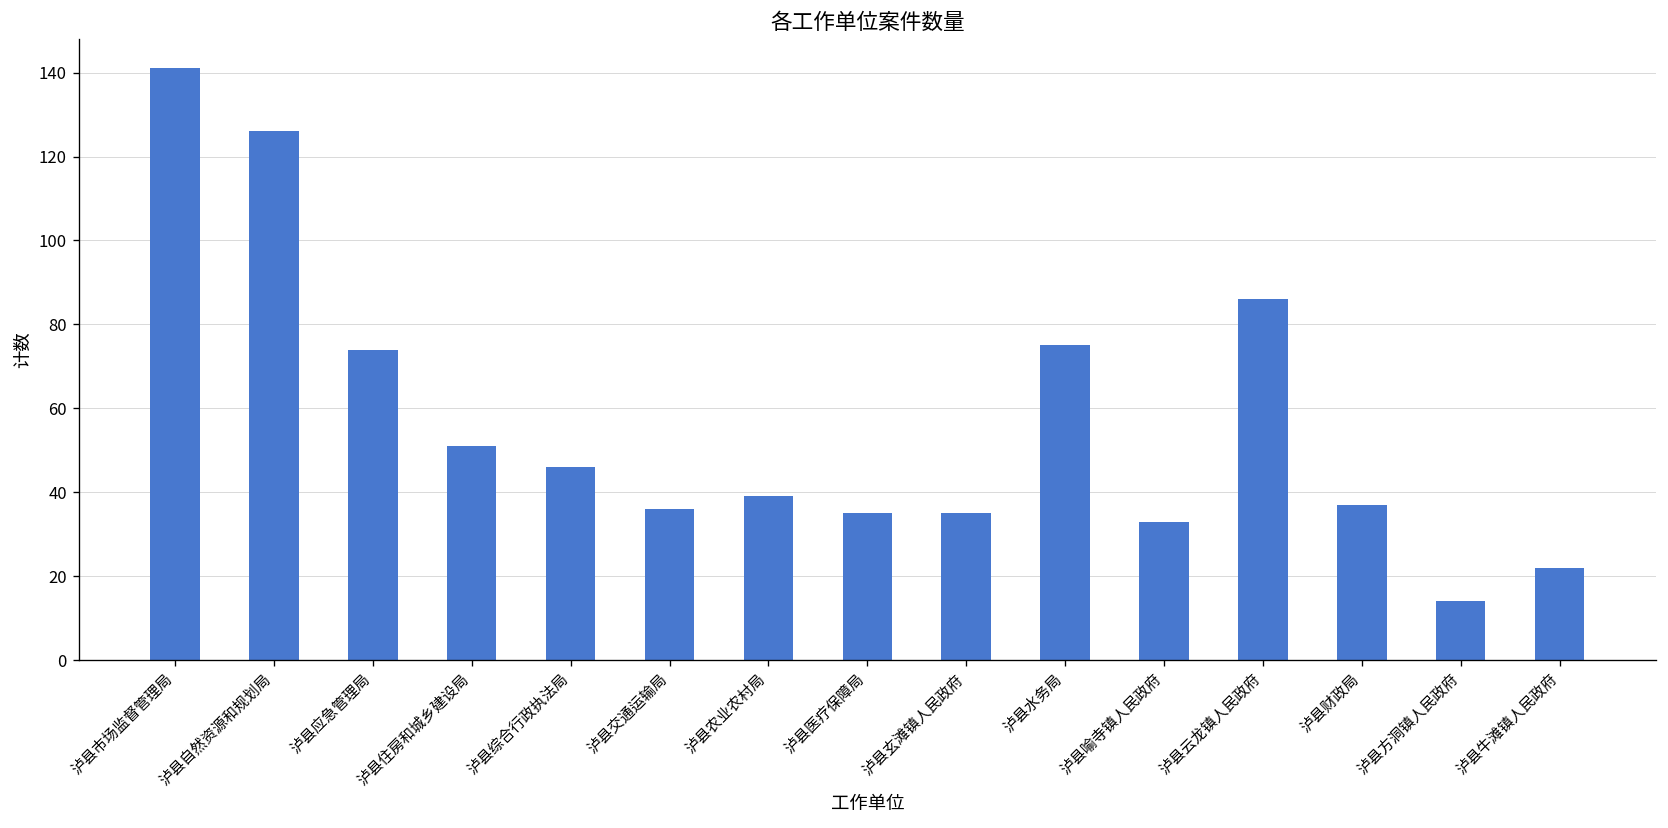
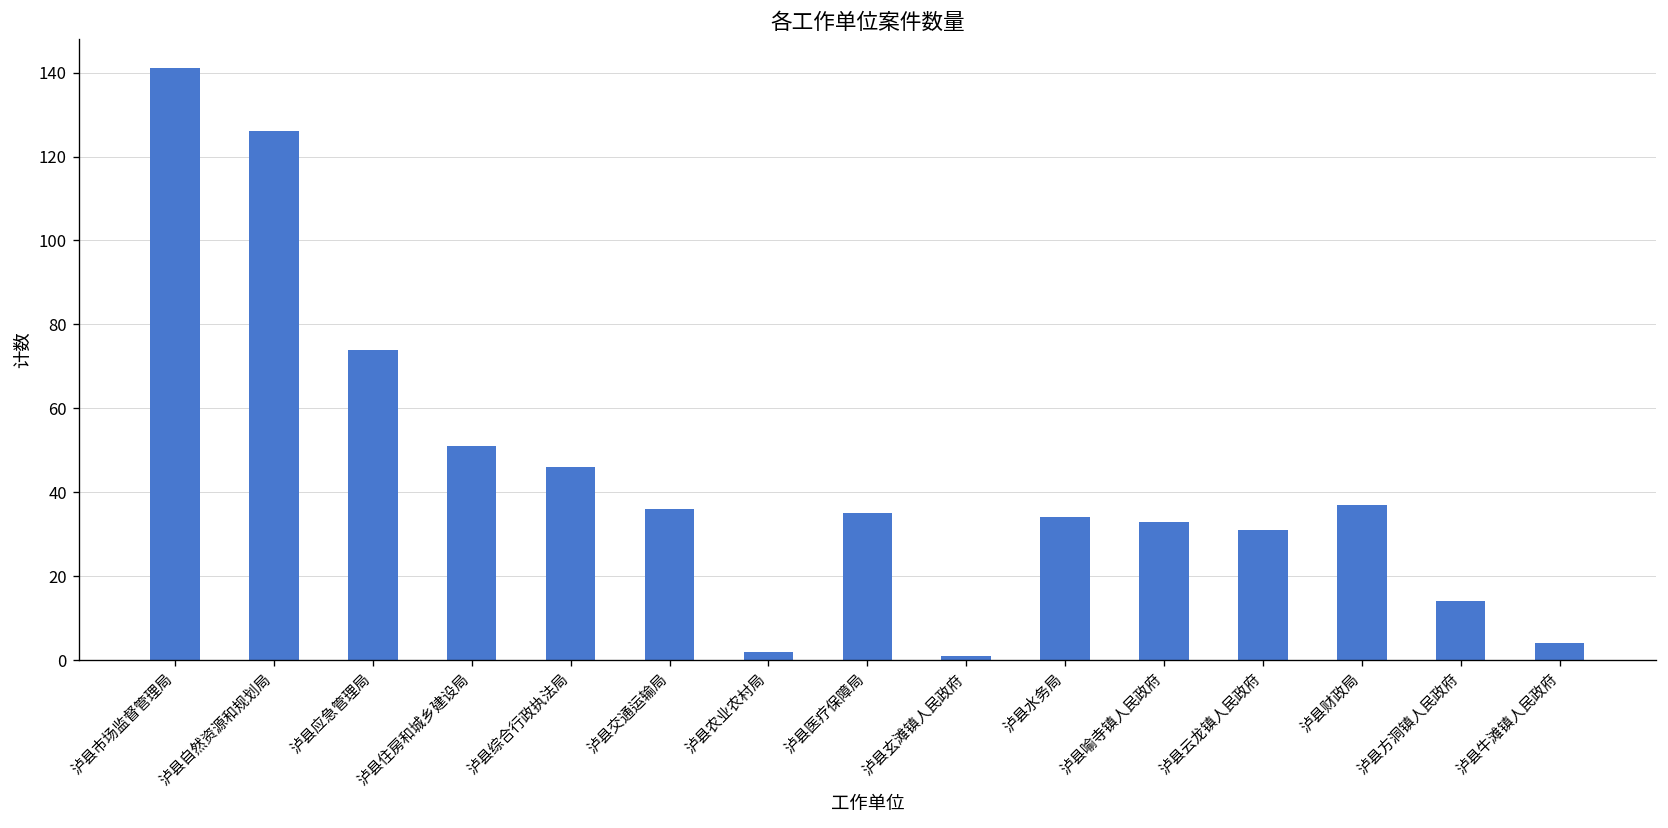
  {
    "泸县市场监督管理局": 141,
    "泸县自然资源和规划局": 126,
    "泸县应急管理局": 74,
    "泸县住房和城乡建设局": 51,
    "泸县综合行政执法局": 46,
    "泸县交通运输局": 36,
-   "泸县农业农村局": 39,
+   "泸县农业农村局": 2,
    "泸县医疗保障局": 35,
-   "泸县玄滩镇人民政府": 35,
-   "泸县水务局": 75,
+   "泸县玄滩镇人民政府": 1,
+   "泸县水务局": 34,
    "泸县喻寺镇人民政府": 33,
-   "泸县云龙镇人民政府": 86,
+   "泸县云龙镇人民政府": 31,
    "泸县财政局": 37,
    "泸县方洞镇人民政府": 14,
-   "泸县牛滩镇人民政府": 22
+   "泸县牛滩镇人民政府": 4
  }
